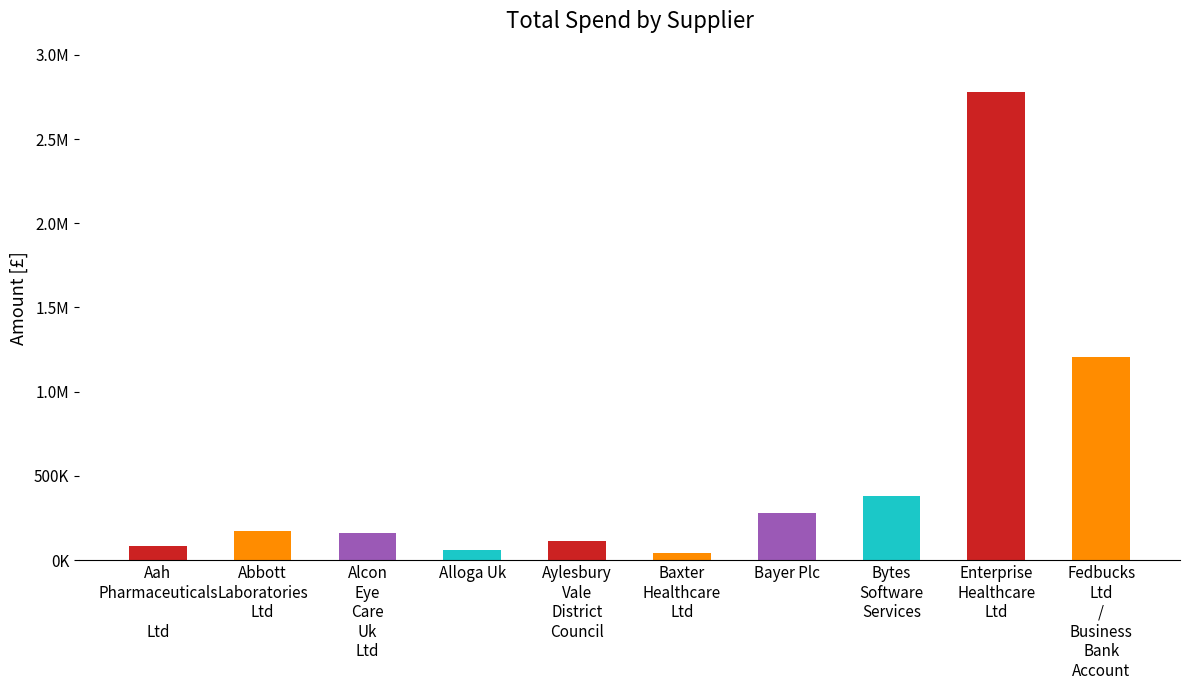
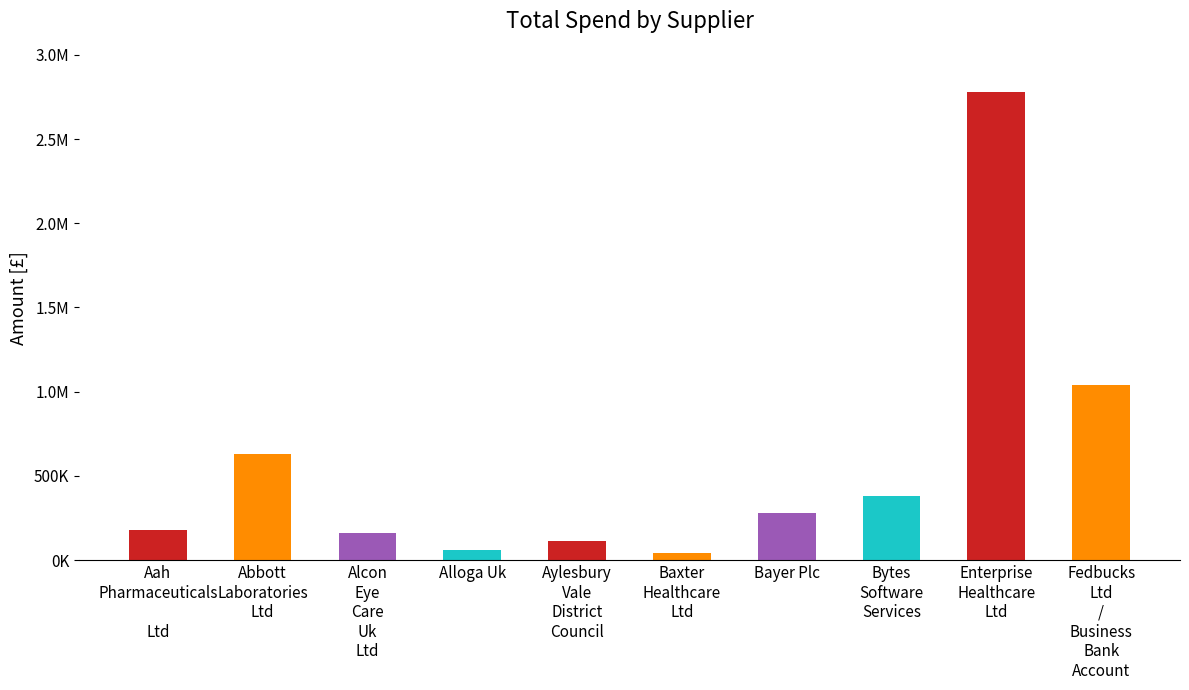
  {
-   "Aah Pharmaceuticals Ltd": 90000,
-   "Abbott Laboratories Ltd": 170000,
+   "Aah Pharmaceuticals Ltd": 180000,
+   "Abbott Laboratories Ltd": 630000,
    "Alcon Eye Care Uk Ltd": 160000,
    "Alloga Uk": 60000,
    "Aylesbury Vale District Council": 120000,
    "Baxter Healthcare Ltd": 50000,
    "Bayer Plc": 280000,
    "Bytes Software Services": 380000,
    "Enterprise Healthcare Ltd": 2780000,
-   "Fedbucks Ltd / Business Bank Account": 1200000
+   "Fedbucks Ltd / Business Bank Account": 1040000
  }
